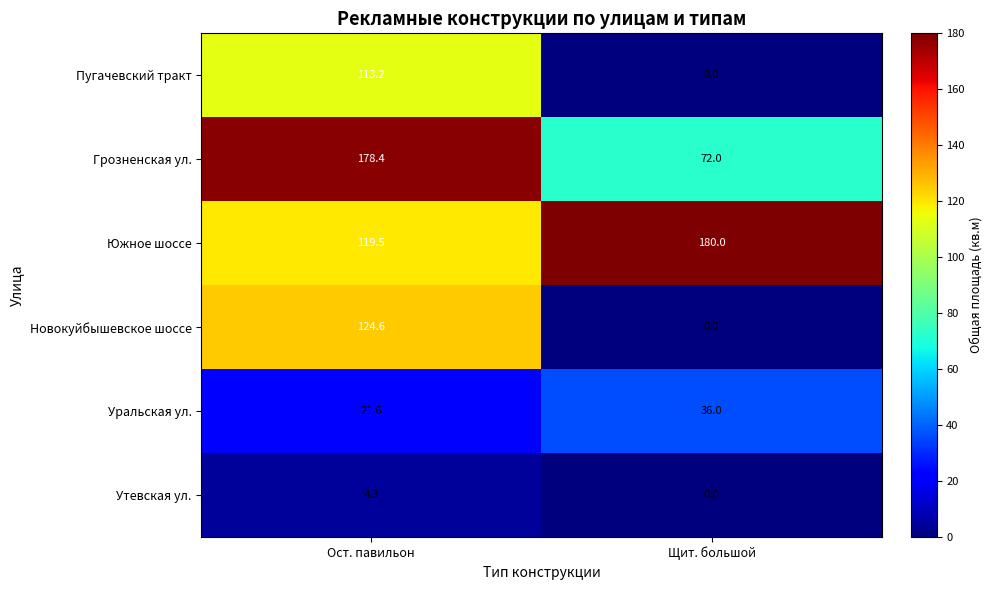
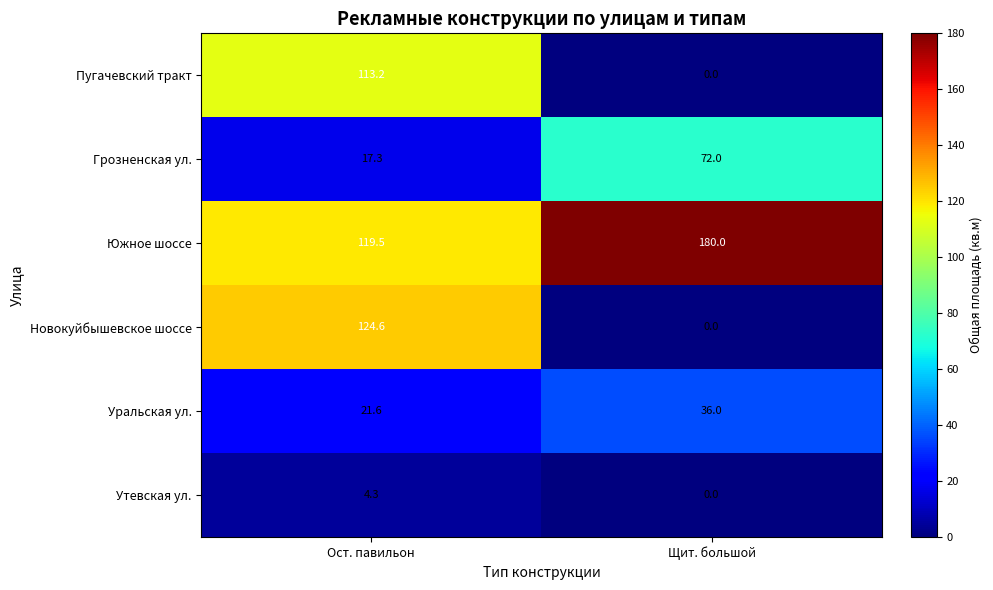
  {
    "Пугачевский тракт": {
      "Ост. павильон": 113.2,
      "Щит. большой": 0.0
    },
    "Грозненская ул.": {
-     "Ост. павильон": 178.4,
+     "Ост. павильон": 17.3,
      "Щит. большой": 72.0
    },
    "Южное шоссе": {
      "Ост. павильон": 119.5,
      "Щит. большой": 180.0
    },
    "Новокуйбышевское шоссе": {
      "Ост. павильон": 124.6,
      "Щит. большой": 0.0
    },
    "Уральская ул.": {
      "Ост. павильон": 21.6,
      "Щит. большой": 36.0
    },
    "Утевская ул.": {
      "Ост. павильон": 4.3,
      "Щит. большой": 0.0
    }
  }
